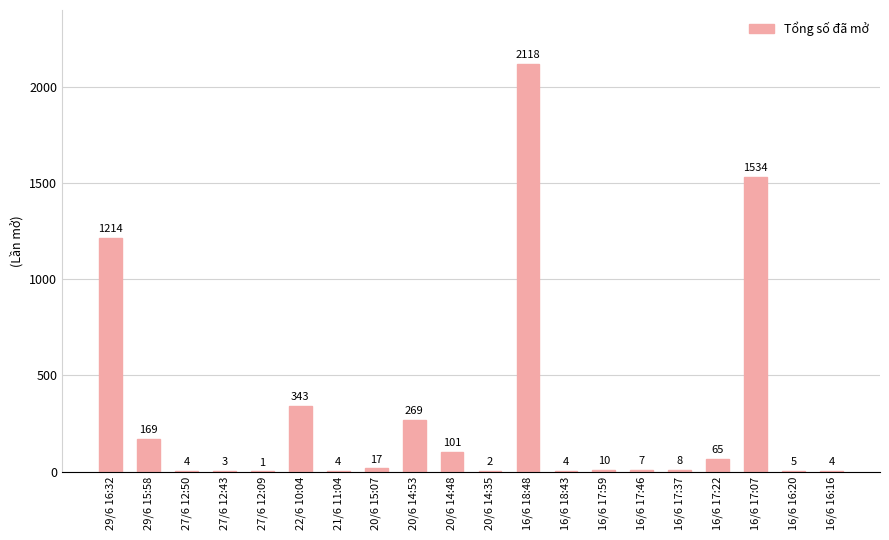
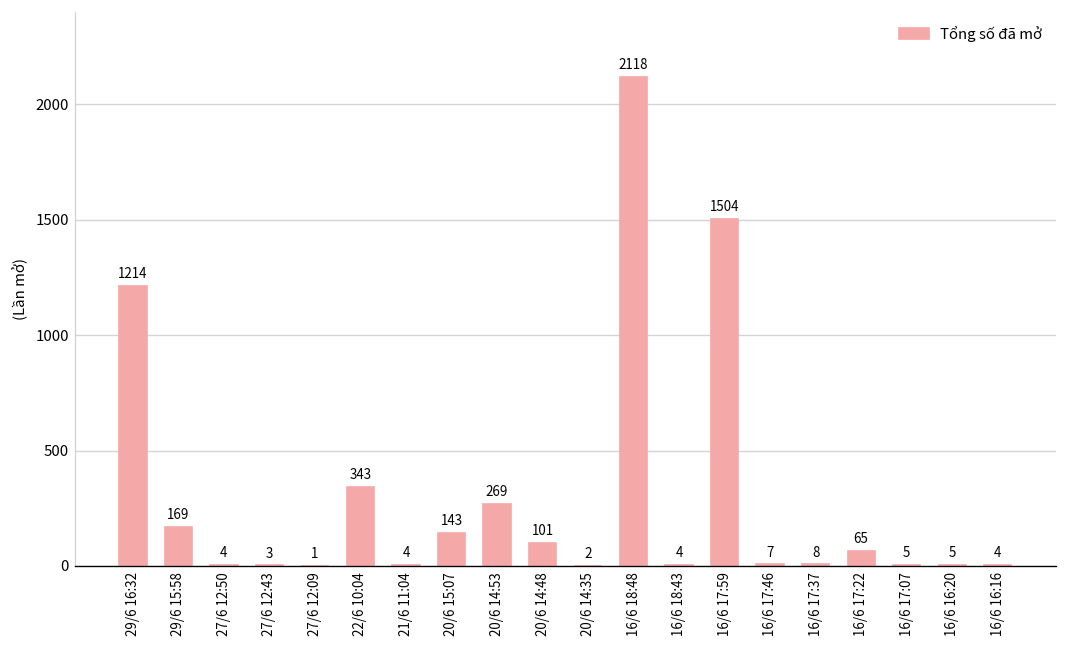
  {
    "29/6 16:32": 1214,
    "29/6 15:58": 169,
    "27/6 12:50": 4,
    "27/6 12:43": 3,
    "27/6 12:09": 1,
    "22/6 10:04": 343,
    "21/6 11:04": 4,
-   "20/6 15:07": 17,
+   "20/6 15:07": 143,
    "20/6 14:53": 269,
    "20/6 14:48": 101,
    "20/6 14:35": 2,
    "16/6 18:48": 2118,
    "16/6 18:43": 4,
-   "16/6 17:59": 10,
+   "16/6 17:59": 1504,
    "16/6 17:46": 7,
    "16/6 17:37": 8,
    "16/6 17:22": 65,
-   "16/6 17:07": 1534,
+   "16/6 17:07": 5,
    "16/6 16:20": 5,
    "16/6 16:16": 4
  }
